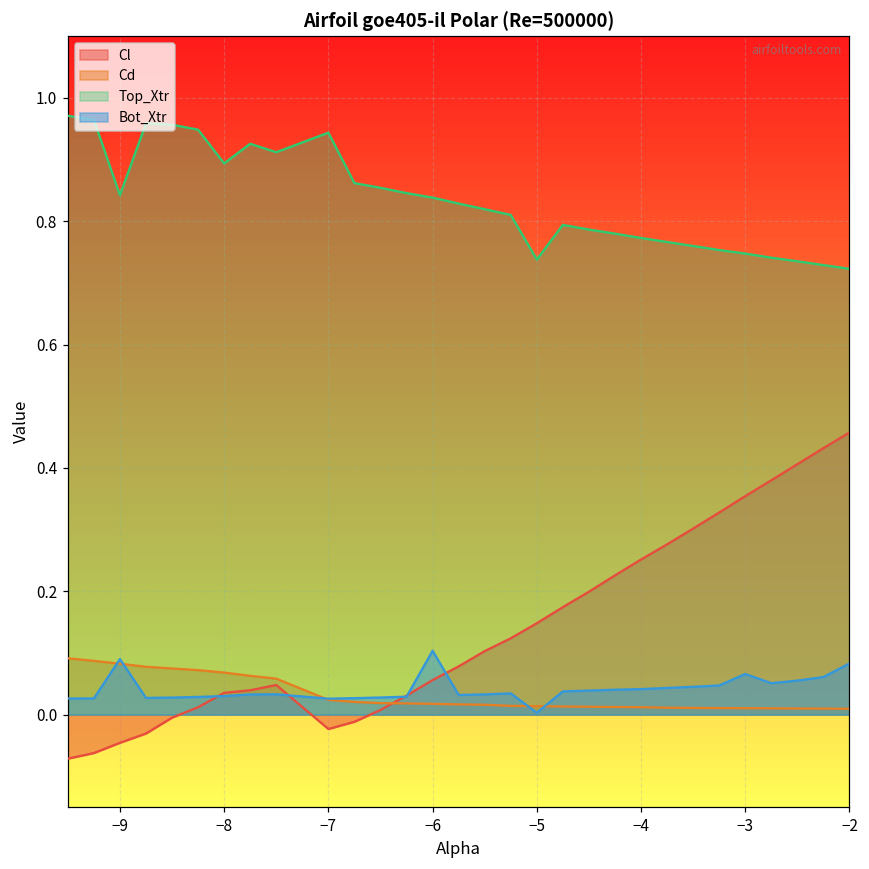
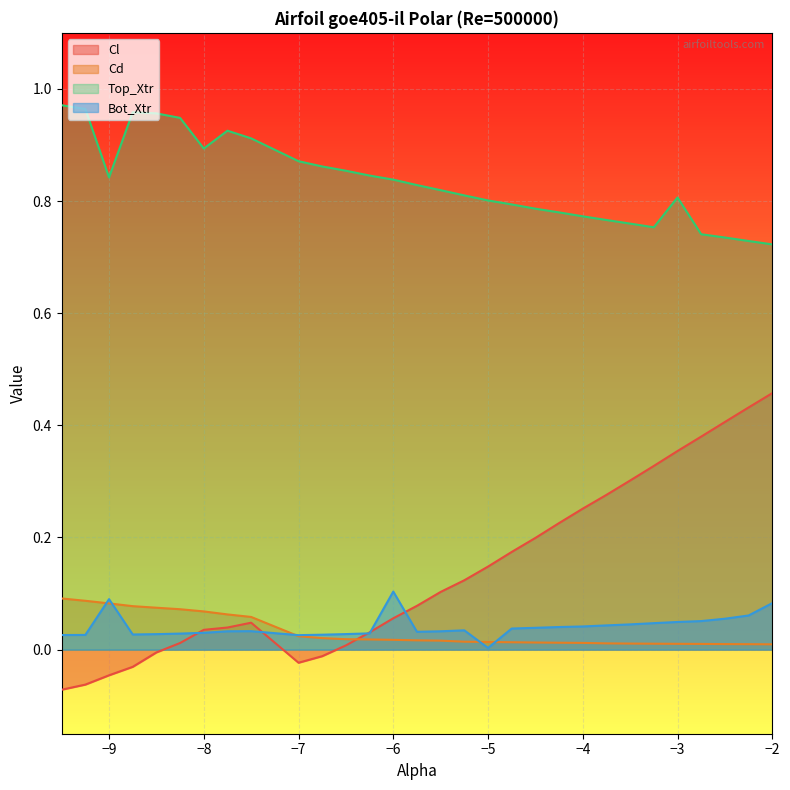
  {
    "Top_Xtr": {
      "−9": 0.84,
      "−8": 0.89,
-     "−7": 0.94,
+     "−7": 0.87,
      "−6": 0.84,
-     "−5": 0.74,
+     "−5": 0.80,
      "−4": 0.77,
-     "−3": 0.75,
+     "−3": 0.81,
      "−2": 0.72
    },
    "Bot_Xtr": {
      "−9": 0.09,
      "−8": 0.03,
      "−6": 0.10,
      "−5": 0.00,
      "−4": 0.04,
-     "−3": 0.07,
+     "−3": 0.05,
      "−2": 0.08
    }
  }
